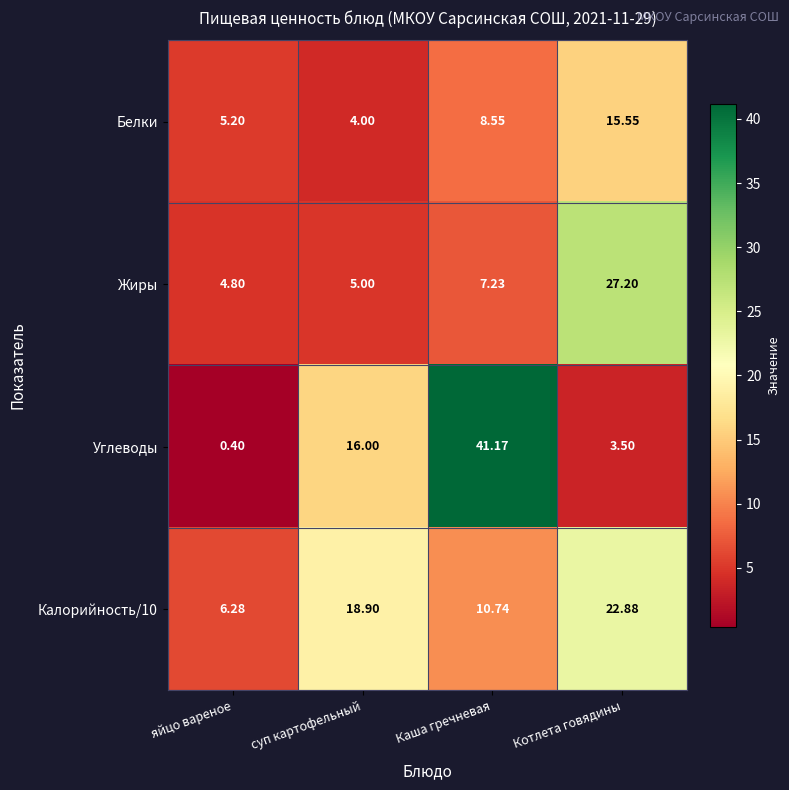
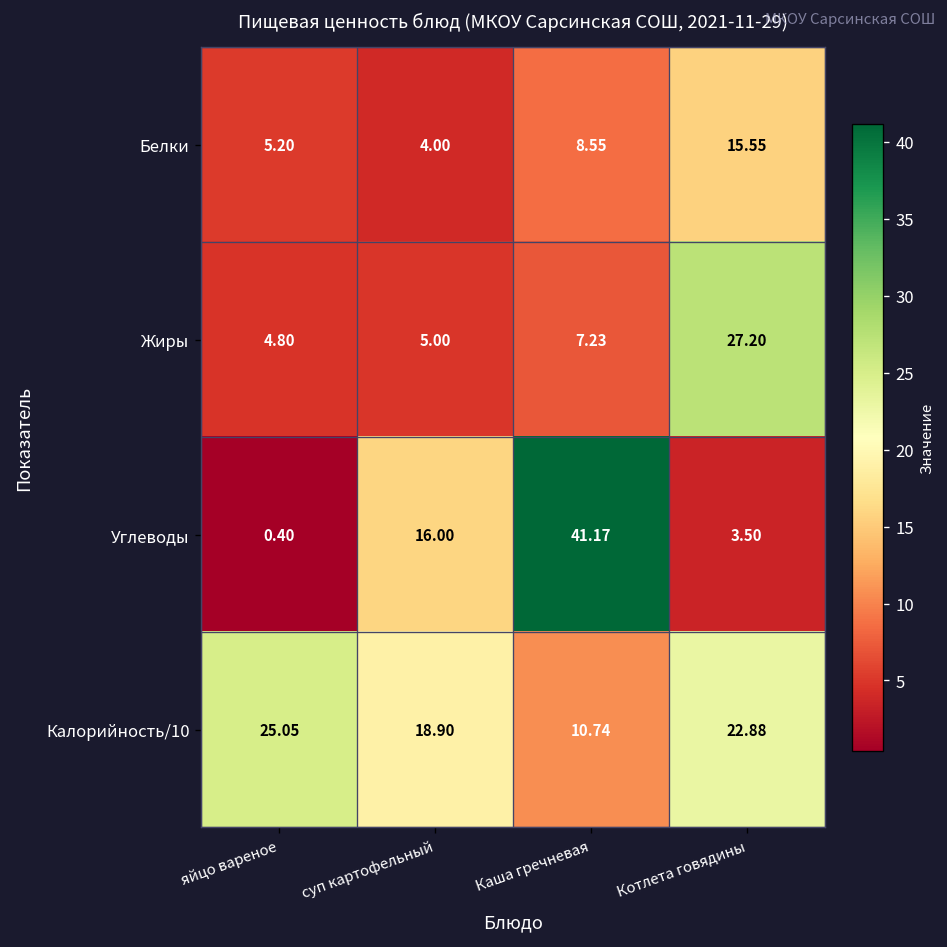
  {
    "Белки": {
      "яйцо вареное": 5.20,
      "суп картофельный": 4.00,
      "Каша гречневая": 8.55,
      "Котлета говядины": 15.55
    },
    "Жиры": {
      "яйцо вареное": 4.80,
      "суп картофельный": 5.00,
      "Каша гречневая": 7.23,
      "Котлета говядины": 27.20
    },
    "Углеводы": {
      "яйцо вареное": 0.40,
      "суп картофельный": 16.00,
      "Каша гречневая": 41.17,
      "Котлета говядины": 3.50
    },
    "Калорийность/10": {
-     "яйцо вареное": 6.28,
+     "яйцо вареное": 25.05,
      "суп картофельный": 18.90,
      "Каша гречневая": 10.74,
      "Котлета говядины": 22.88
    }
  }
